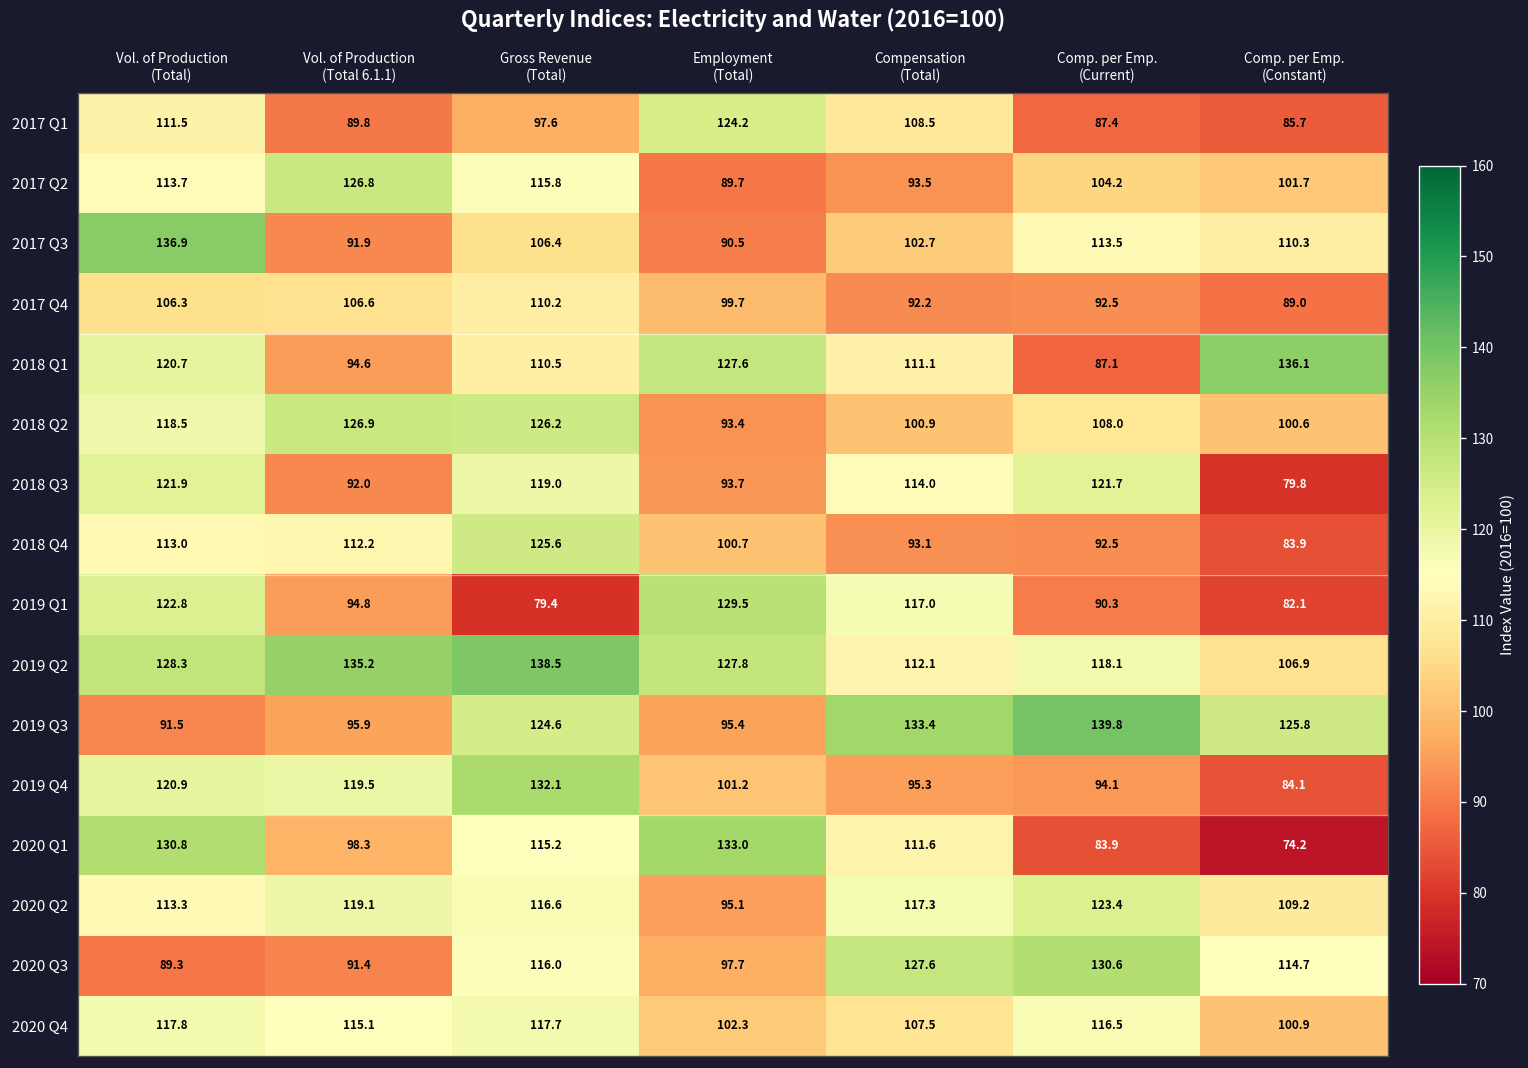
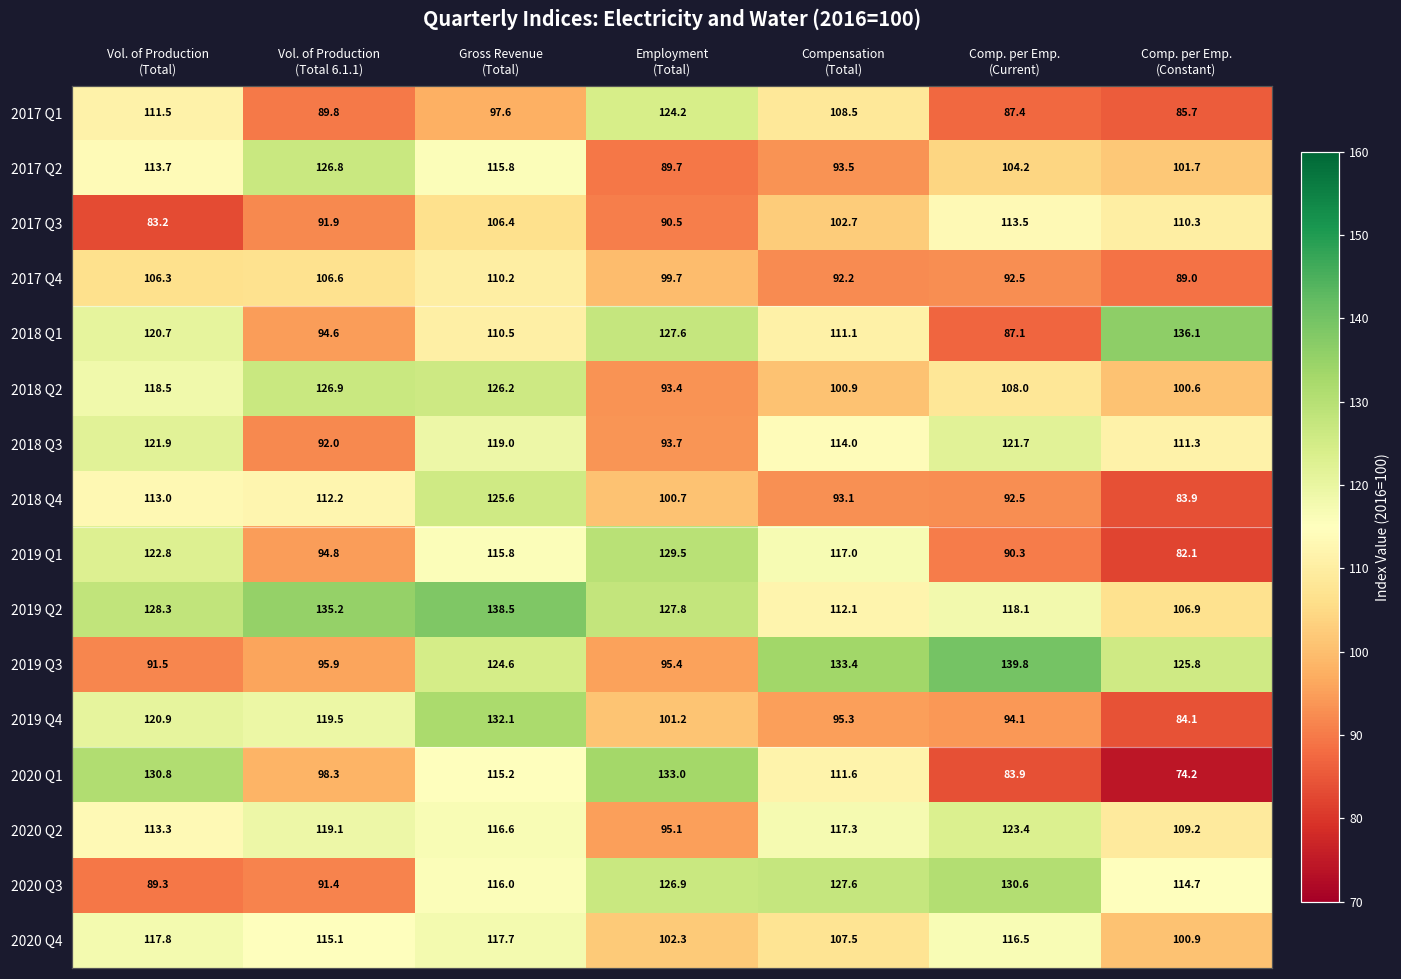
  {
    "2017 Q1": {
      "Vol. of Production (Total)": 111.5,
      "Vol. of Production (Total 6.1.1)": 89.8,
      "Gross Revenue (Total)": 97.6,
      "Employment (Total)": 124.2,
      "Compensation (Total)": 108.5,
      "Comp. per Emp. (Current)": 87.4,
      "Comp. per Emp. (Constant)": 85.7
    },
    "2017 Q2": {
      "Vol. of Production (Total)": 113.7,
      "Vol. of Production (Total 6.1.1)": 126.8,
      "Gross Revenue (Total)": 115.8,
      "Employment (Total)": 89.7,
      "Compensation (Total)": 93.5,
      "Comp. per Emp. (Current)": 104.2,
      "Comp. per Emp. (Constant)": 101.7
    },
    "2017 Q3": {
-     "Vol. of Production (Total)": 136.9,
+     "Vol. of Production (Total)": 83.2,
      "Vol. of Production (Total 6.1.1)": 91.9,
      "Gross Revenue (Total)": 106.4,
      "Employment (Total)": 90.5,
      "Compensation (Total)": 102.7,
      "Comp. per Emp. (Current)": 113.5,
      "Comp. per Emp. (Constant)": 110.3
    },
    "2017 Q4": {
      "Vol. of Production (Total)": 106.3,
      "Vol. of Production (Total 6.1.1)": 106.6,
      "Gross Revenue (Total)": 110.2,
      "Employment (Total)": 99.7,
      "Compensation (Total)": 92.2,
      "Comp. per Emp. (Current)": 92.5,
      "Comp. per Emp. (Constant)": 89.0
    },
    "2018 Q1": {
      "Vol. of Production (Total)": 120.7,
      "Vol. of Production (Total 6.1.1)": 94.6,
      "Gross Revenue (Total)": 110.5,
      "Employment (Total)": 127.6,
      "Compensation (Total)": 111.1,
      "Comp. per Emp. (Current)": 87.1,
      "Comp. per Emp. (Constant)": 136.1
    },
    "2018 Q2": {
      "Vol. of Production (Total)": 118.5,
      "Vol. of Production (Total 6.1.1)": 126.9,
      "Gross Revenue (Total)": 126.2,
      "Employment (Total)": 93.4,
      "Compensation (Total)": 100.9,
      "Comp. per Emp. (Current)": 108.0,
      "Comp. per Emp. (Constant)": 100.6
    },
    "2018 Q3": {
      "Vol. of Production (Total)": 121.9,
      "Vol. of Production (Total 6.1.1)": 92.0,
      "Gross Revenue (Total)": 119.0,
      "Employment (Total)": 93.7,
      "Compensation (Total)": 114.0,
      "Comp. per Emp. (Current)": 121.7,
-     "Comp. per Emp. (Constant)": 79.8
+     "Comp. per Emp. (Constant)": 111.3
    },
    "2018 Q4": {
      "Vol. of Production (Total)": 113.0,
      "Vol. of Production (Total 6.1.1)": 112.2,
      "Gross Revenue (Total)": 125.6,
      "Employment (Total)": 100.7,
      "Compensation (Total)": 93.1,
      "Comp. per Emp. (Current)": 92.5,
      "Comp. per Emp. (Constant)": 83.9
    },
    "2019 Q1": {
      "Vol. of Production (Total)": 122.8,
      "Vol. of Production (Total 6.1.1)": 94.8,
-     "Gross Revenue (Total)": 79.4,
+     "Gross Revenue (Total)": 115.8,
      "Employment (Total)": 129.5,
      "Compensation (Total)": 117.0,
      "Comp. per Emp. (Current)": 90.3,
      "Comp. per Emp. (Constant)": 82.1
    },
    "2019 Q2": {
      "Vol. of Production (Total)": 128.3,
      "Vol. of Production (Total 6.1.1)": 135.2,
      "Gross Revenue (Total)": 138.5,
      "Employment (Total)": 127.8,
      "Compensation (Total)": 112.1,
      "Comp. per Emp. (Current)": 118.1,
      "Comp. per Emp. (Constant)": 106.9
    },
    "2019 Q3": {
      "Vol. of Production (Total)": 91.5,
      "Vol. of Production (Total 6.1.1)": 95.9,
      "Gross Revenue (Total)": 124.6,
      "Employment (Total)": 95.4,
      "Compensation (Total)": 133.4,
      "Comp. per Emp. (Current)": 139.8,
      "Comp. per Emp. (Constant)": 125.8
    },
    "2019 Q4": {
      "Vol. of Production (Total)": 120.9,
      "Vol. of Production (Total 6.1.1)": 119.5,
      "Gross Revenue (Total)": 132.1,
      "Employment (Total)": 101.2,
      "Compensation (Total)": 95.3,
      "Comp. per Emp. (Current)": 94.1,
      "Comp. per Emp. (Constant)": 84.1
    },
    "2020 Q1": {
      "Vol. of Production (Total)": 130.8,
      "Vol. of Production (Total 6.1.1)": 98.3,
      "Gross Revenue (Total)": 115.2,
      "Employment (Total)": 133.0,
      "Compensation (Total)": 111.6,
      "Comp. per Emp. (Current)": 83.9,
      "Comp. per Emp. (Constant)": 74.2
    },
    "2020 Q2": {
      "Vol. of Production (Total)": 113.3,
      "Vol. of Production (Total 6.1.1)": 119.1,
      "Gross Revenue (Total)": 116.6,
      "Employment (Total)": 95.1,
      "Compensation (Total)": 117.3,
      "Comp. per Emp. (Current)": 123.4,
      "Comp. per Emp. (Constant)": 109.2
    },
    "2020 Q3": {
      "Vol. of Production (Total)": 89.3,
      "Vol. of Production (Total 6.1.1)": 91.4,
      "Gross Revenue (Total)": 116.0,
-     "Employment (Total)": 97.7,
+     "Employment (Total)": 126.9,
      "Compensation (Total)": 127.6,
      "Comp. per Emp. (Current)": 130.6,
      "Comp. per Emp. (Constant)": 114.7
    },
    "2020 Q4": {
      "Vol. of Production (Total)": 117.8,
      "Vol. of Production (Total 6.1.1)": 115.1,
      "Gross Revenue (Total)": 117.7,
      "Employment (Total)": 102.3,
      "Compensation (Total)": 107.5,
      "Comp. per Emp. (Current)": 116.5,
      "Comp. per Emp. (Constant)": 100.9
    }
  }
